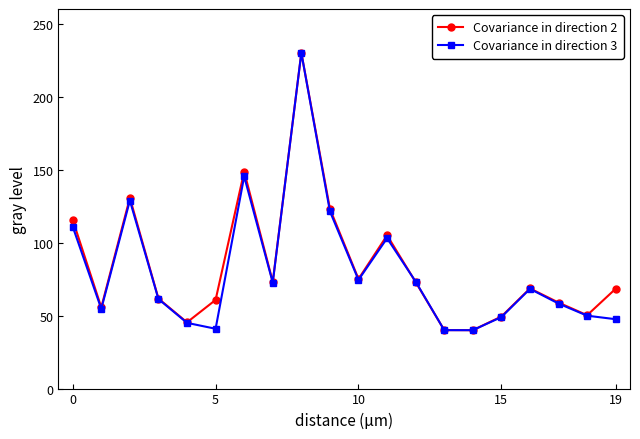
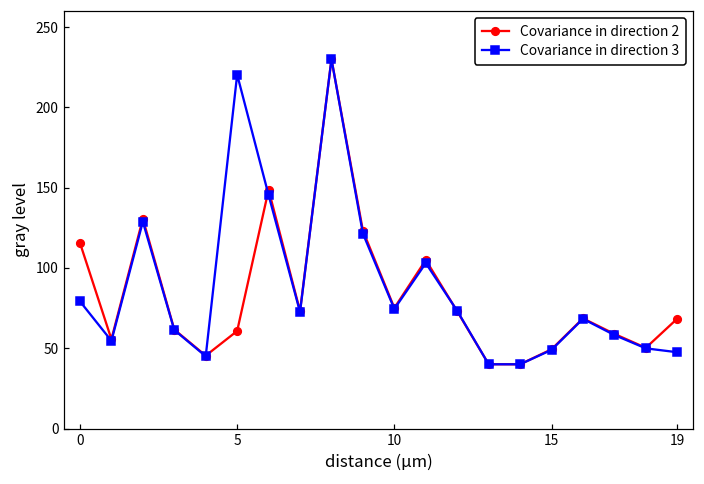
  {
    "Covariance in direction 2": {
      "0": 116,
      "5": 61,
      "19": 68
    },
    "Covariance in direction 3": {
-     "0": 111,
-     "5": 41,
+     "0": 79,
+     "5": 220,
      "19": 48
    }
  }
